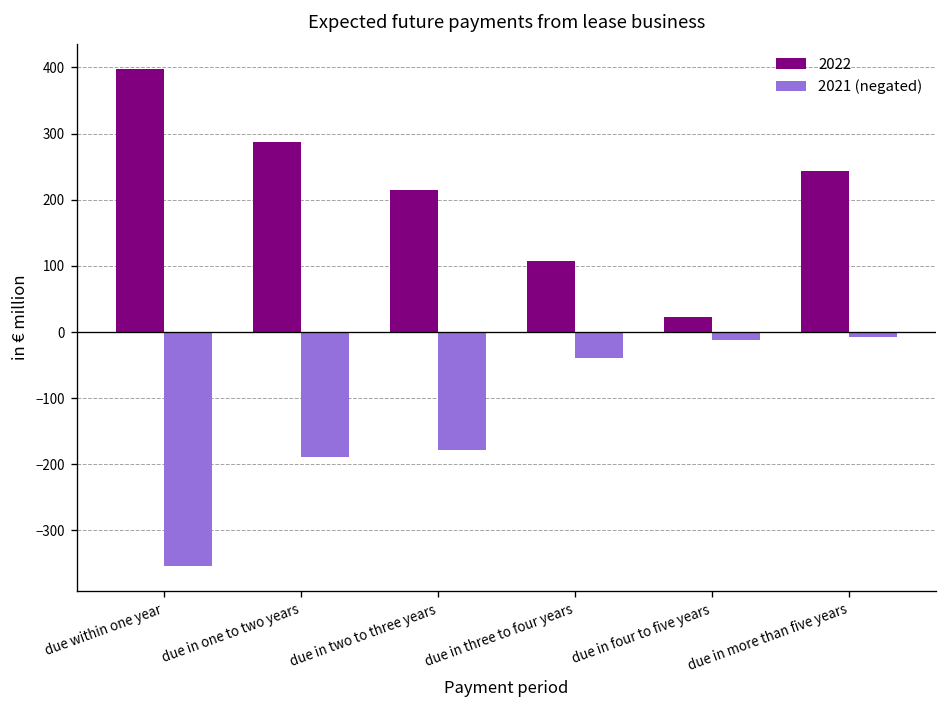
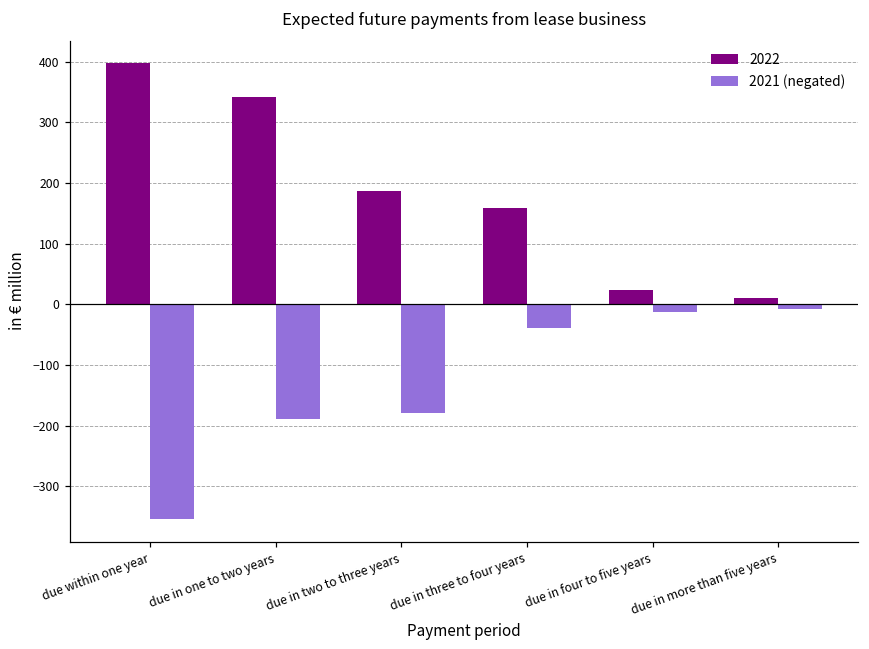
  {
    "2022": {
      "due within one year": 400,
-     "due in one to two years": 290,
-     "due in two to three years": 210,
-     "due in three to four years": 110,
+     "due in one to two years": 340,
+     "due in two to three years": 190,
+     "due in three to four years": 160,
      "due in four to five years": 20,
-     "due in more than five years": 240
+     "due in more than five years": 10
    },
    "2021 (negated)": {
      "due within one year": -350,
      "due in one to two years": -190,
      "due in two to three years": -180,
      "due in three to four years": -40,
      "due in four to five years": -10,
      "due in more than five years": -10
    }
  }
